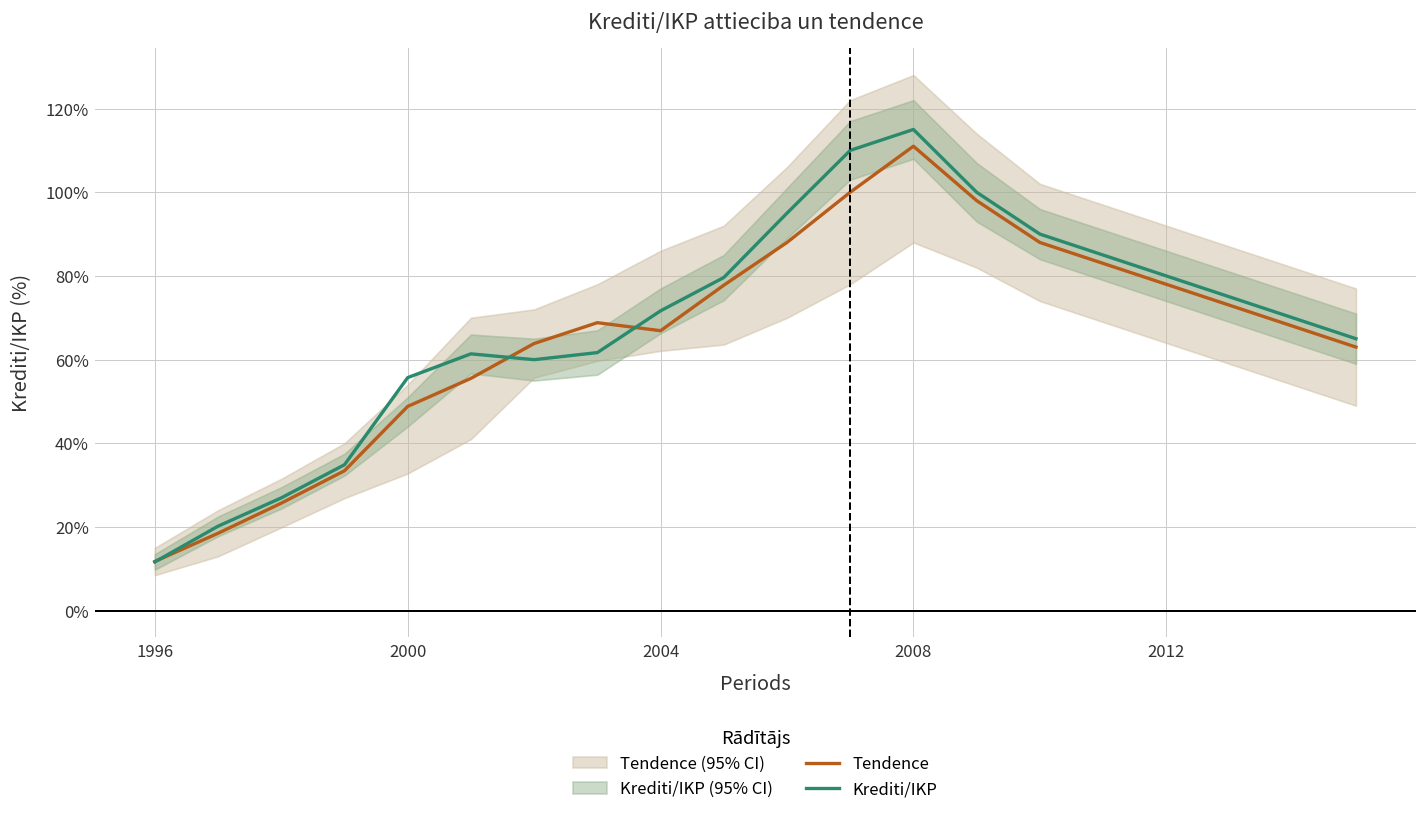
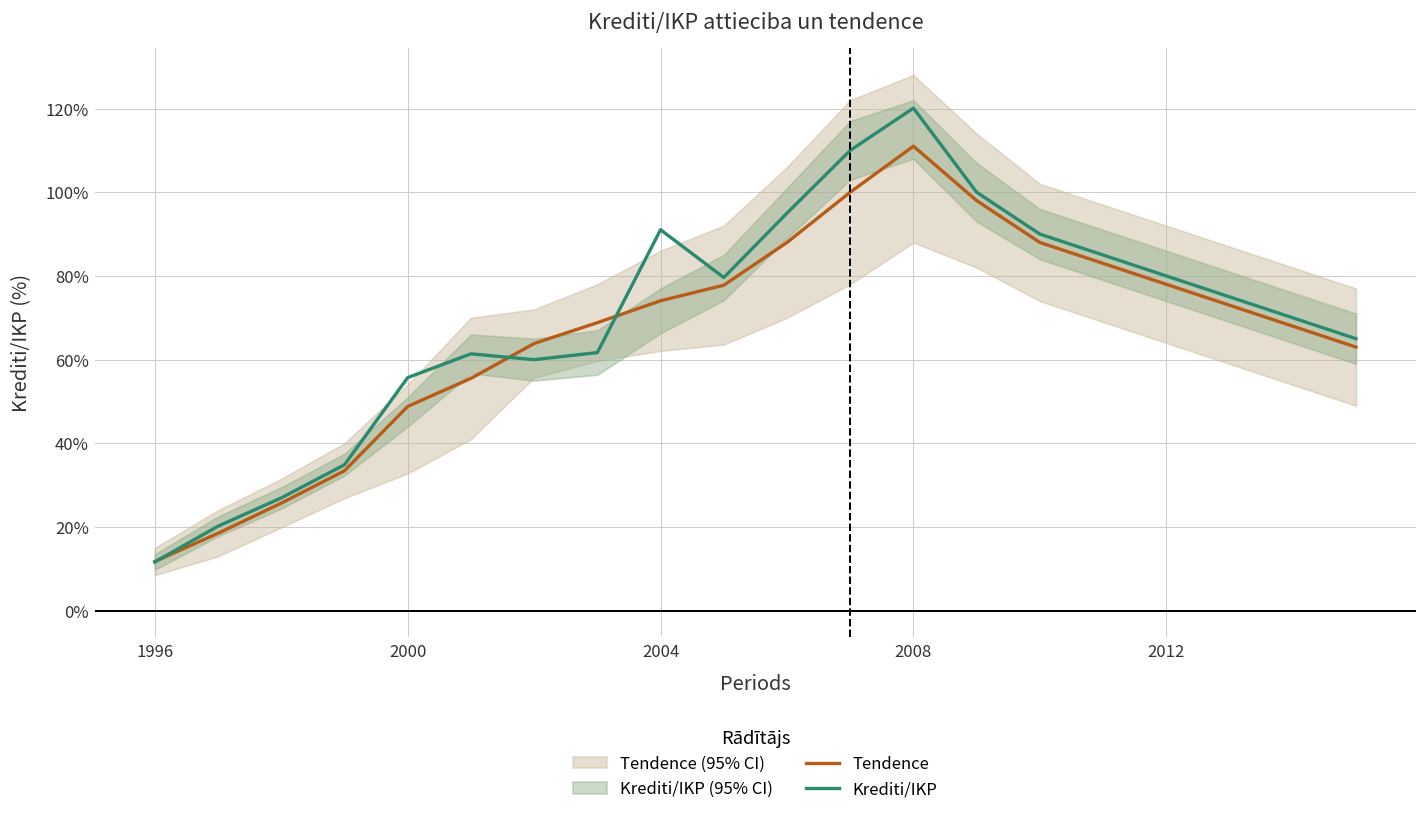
  {
    "Tendence": {
      "2000": "49%",
-     "2004": "67%",
+     "2004": "74%",
      "2008": "111%",
      "2012": "78%"
    },
    "Krediti/IKP": {
      "2000": "56%",
-     "2004": "72%",
-     "2008": "115%",
+     "2004": "91%",
+     "2008": "120%",
      "2012": "80%"
    }
  }
